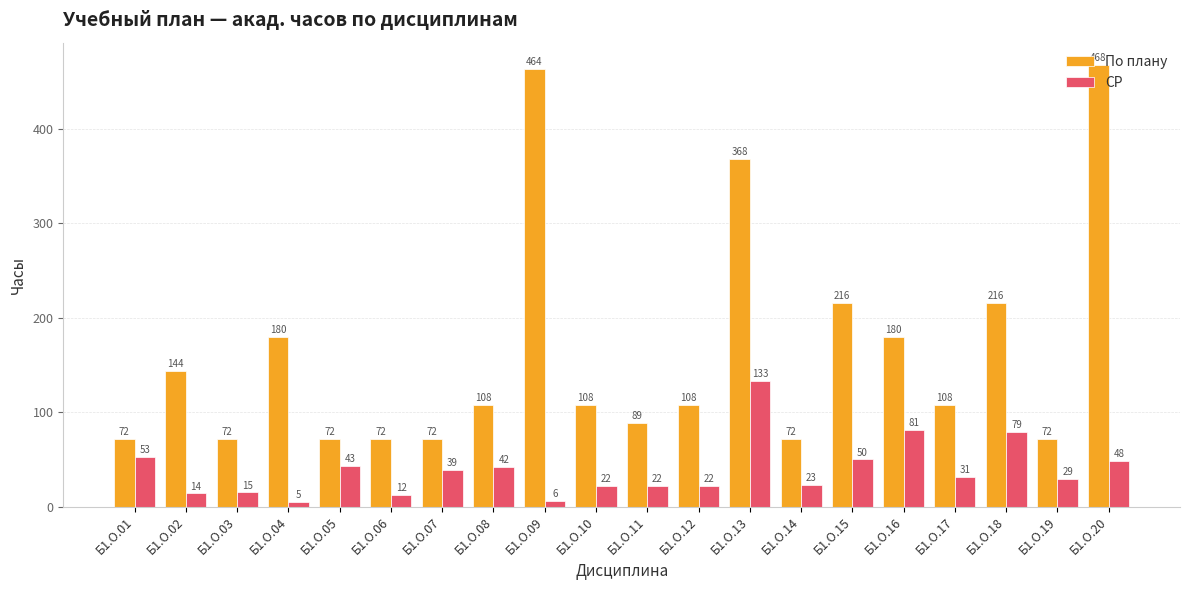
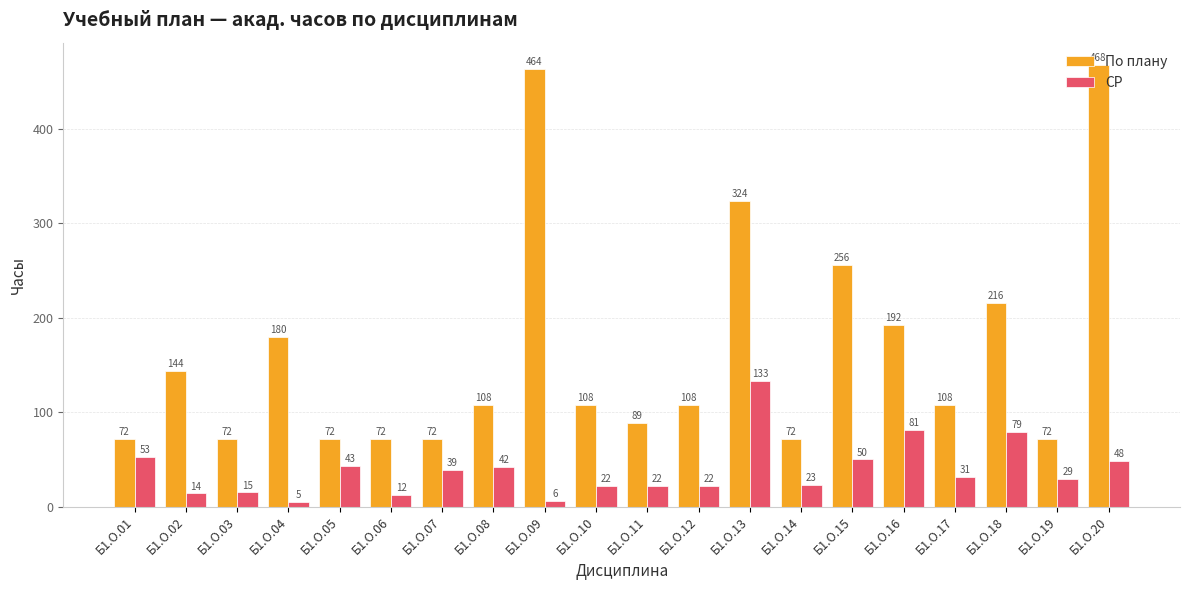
  {
    "По плану": {
      "Б1.О.01": 72,
      "Б1.О.02": 144,
      "Б1.О.03": 72,
      "Б1.О.04": 180,
      "Б1.О.05": 72,
      "Б1.О.06": 72,
      "Б1.О.07": 72,
      "Б1.О.08": 108,
      "Б1.О.09": 464,
      "Б1.О.10": 108,
      "Б1.О.11": 89,
      "Б1.О.12": 108,
-     "Б1.О.13": 368,
+     "Б1.О.13": 324,
      "Б1.О.14": 72,
-     "Б1.О.15": 216,
-     "Б1.О.16": 180,
+     "Б1.О.15": 256,
+     "Б1.О.16": 192,
      "Б1.О.17": 108,
      "Б1.О.18": 216,
      "Б1.О.19": 72,
      "Б1.О.20": 468
    },
    "СР": {
      "Б1.О.01": 53,
      "Б1.О.02": 14,
      "Б1.О.03": 15,
      "Б1.О.04": 5,
      "Б1.О.05": 43,
      "Б1.О.06": 12,
      "Б1.О.07": 39,
      "Б1.О.08": 42,
      "Б1.О.09": 6,
      "Б1.О.10": 22,
      "Б1.О.11": 22,
      "Б1.О.12": 22,
      "Б1.О.13": 133,
      "Б1.О.14": 23,
      "Б1.О.15": 50,
      "Б1.О.16": 81,
      "Б1.О.17": 31,
      "Б1.О.18": 79,
      "Б1.О.19": 29,
      "Б1.О.20": 48
    }
  }
